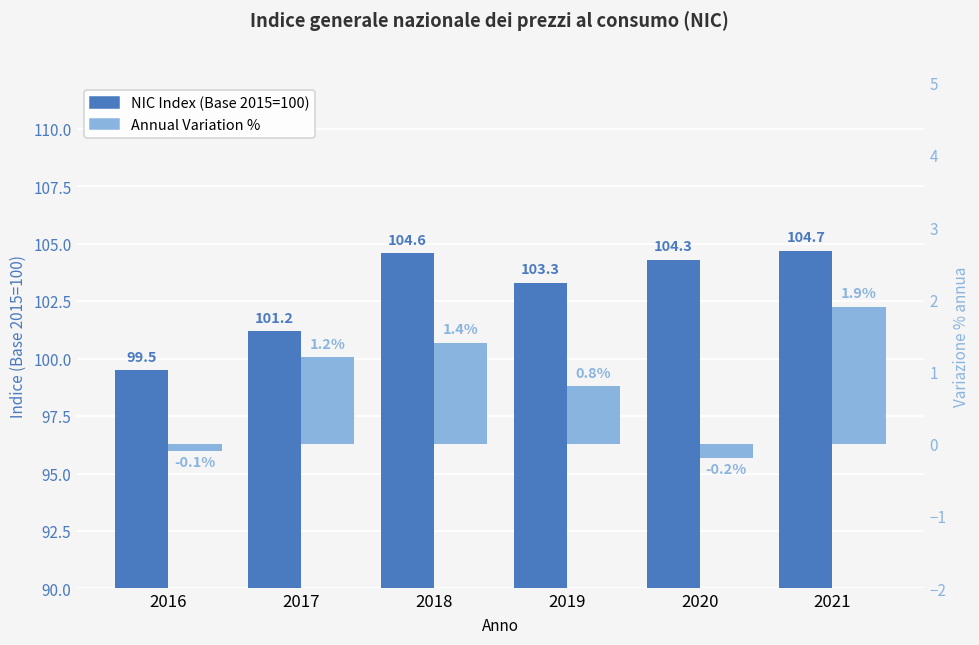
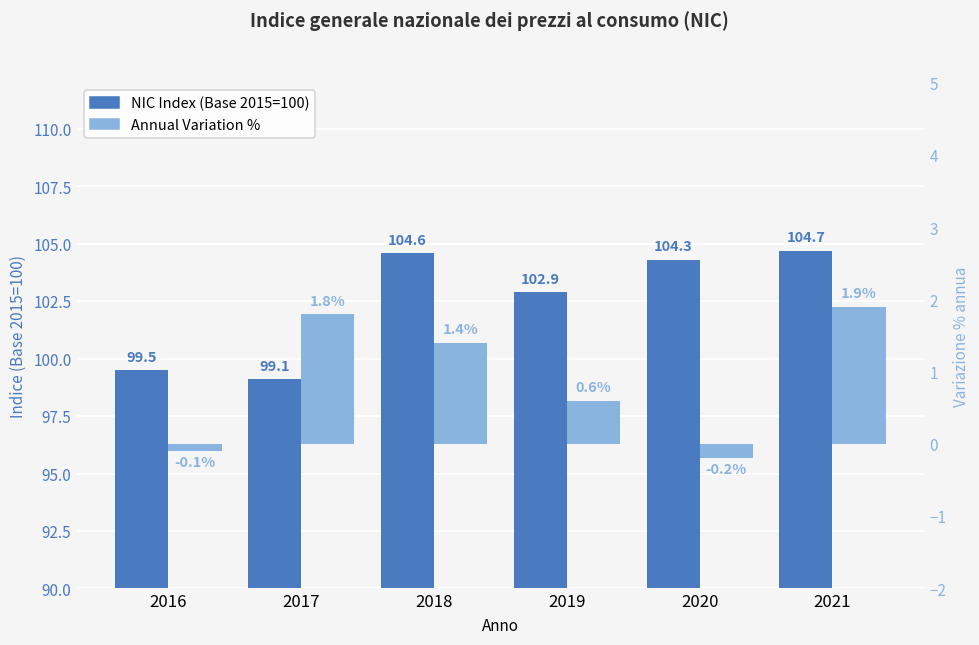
  {
    "NIC Index (Base 2015=100)": {
      "2016": "99.5",
-     "2017": "101.2",
+     "2017": "99.1",
      "2018": "104.6",
-     "2019": "103.3",
+     "2019": "102.9",
      "2020": "104.3",
      "2021": "104.7"
    },
    "Annual Variation %": {
      "2016": "-0.1%",
-     "2017": "1.2%",
+     "2017": "1.8%",
      "2018": "1.4%",
-     "2019": "0.8%",
+     "2019": "0.6%",
      "2020": "-0.2%",
      "2021": "1.9%"
    }
  }
